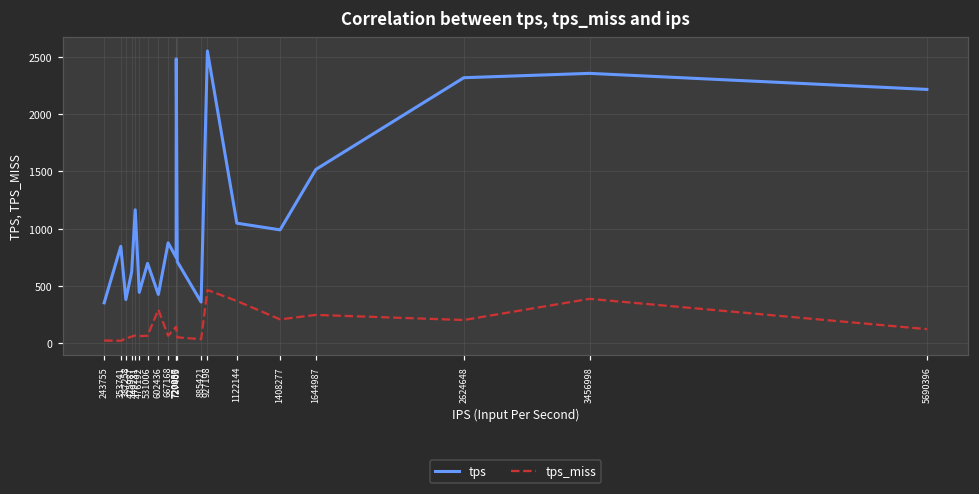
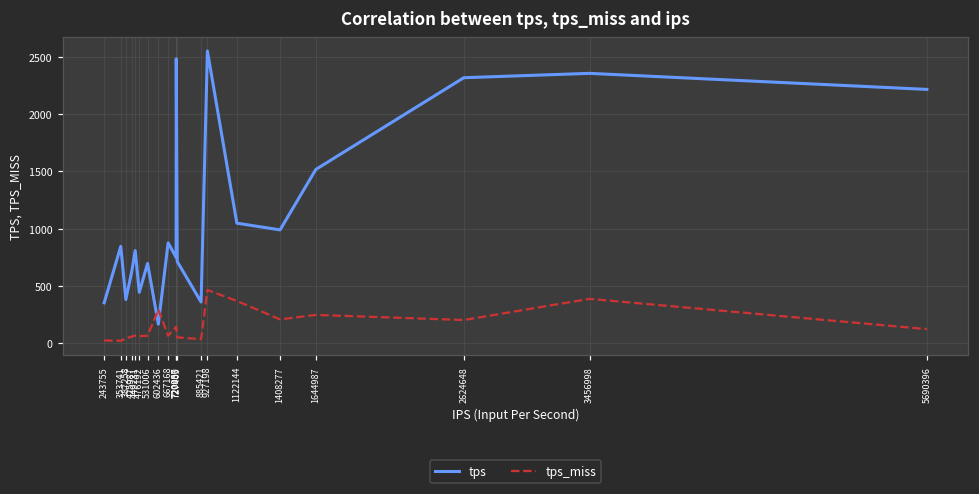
  {
    "tps": {
      "243755": 350,
      "353741": 850,
      "387258": 380,
      "425987": 620,
-     "449231": 1160,
+     "449231": 810,
      "476192": 440,
      "531006": 700,
-     "602436": 430,
+     "602436": 170,
      "667168": 880,
      "720087": 750,
      "720950": 2480,
      "727405": 710,
      "885421": 360,
      "927198": 2550,
      "1122144": 1050,
      "1408277": 990,
      "1644987": 1520,
      "2624648": 2320,
      "3456998": 2350,
      "5690396": 2210
    },
    "tps_miss": {
      "243755": 20,
      "353741": 20,
      "387258": 40,
      "425987": 60,
      "449231": 70,
      "476192": 60,
      "531006": 70,
      "602436": 290,
      "667168": 70,
      "720087": 140,
      "720950": 140,
      "727405": 50,
      "885421": 40,
      "927198": 470,
      "1122144": 370,
      "1408277": 210,
      "1644987": 250,
      "2624648": 200,
      "3456998": 390,
      "5690396": 120
    }
  }
